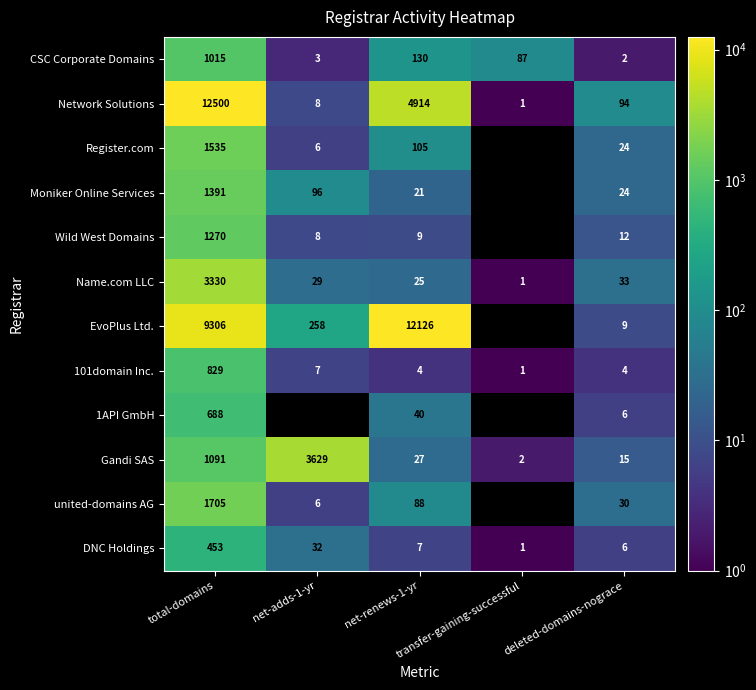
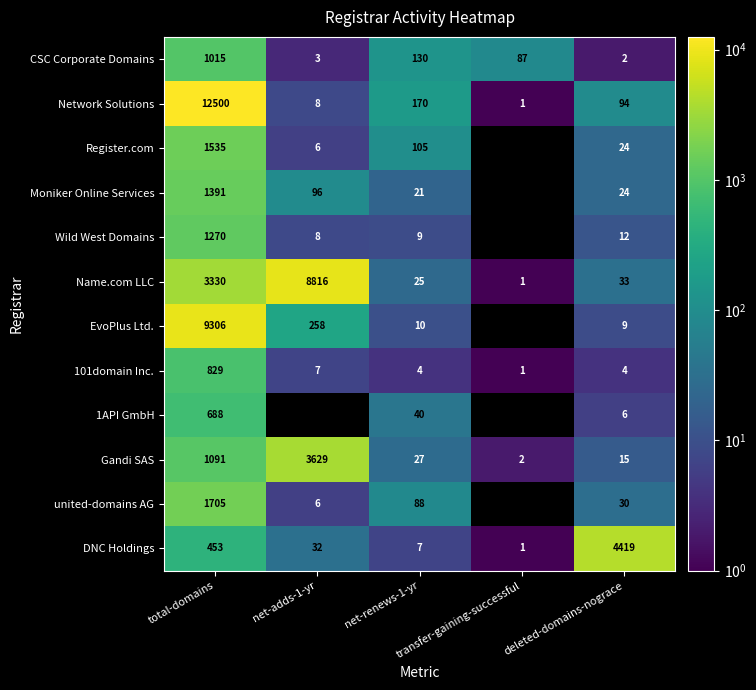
  {
    "CSC Corporate Domains": {
      "total-domains": 1015,
      "net-adds-1-yr": 3,
      "net-renews-1-yr": 130,
      "transfer-gaining-successful": 87,
      "deleted-domains-nograce": 2
    },
    "Network Solutions": {
      "total-domains": 12500,
      "net-adds-1-yr": 8,
-     "net-renews-1-yr": 4914,
+     "net-renews-1-yr": 170,
      "transfer-gaining-successful": 1,
      "deleted-domains-nograce": 94
    },
    "Register.com": {
      "total-domains": 1535,
      "net-adds-1-yr": 6,
      "net-renews-1-yr": 105,
      "deleted-domains-nograce": 24
    },
    "Moniker Online Services": {
      "total-domains": 1391,
      "net-adds-1-yr": 96,
      "net-renews-1-yr": 21,
      "deleted-domains-nograce": 24
    },
    "Wild West Domains": {
      "total-domains": 1270,
      "net-adds-1-yr": 8,
      "net-renews-1-yr": 9,
      "deleted-domains-nograce": 12
    },
    "Name.com LLC": {
      "total-domains": 3330,
-     "net-adds-1-yr": 29,
+     "net-adds-1-yr": 8816,
      "net-renews-1-yr": 25,
      "transfer-gaining-successful": 1,
      "deleted-domains-nograce": 33
    },
    "EvoPlus Ltd.": {
      "total-domains": 9306,
      "net-adds-1-yr": 258,
-     "net-renews-1-yr": 12126,
+     "net-renews-1-yr": 10,
      "deleted-domains-nograce": 9
    },
    "101domain Inc.": {
      "total-domains": 829,
      "net-adds-1-yr": 7,
      "net-renews-1-yr": 4,
      "transfer-gaining-successful": 1,
      "deleted-domains-nograce": 4
    },
    "1API GmbH": {
      "total-domains": 688,
      "net-renews-1-yr": 40,
      "deleted-domains-nograce": 6
    },
    "Gandi SAS": {
      "total-domains": 1091,
      "net-adds-1-yr": 3629,
      "net-renews-1-yr": 27,
      "transfer-gaining-successful": 2,
      "deleted-domains-nograce": 15
    },
    "united-domains AG": {
      "total-domains": 1705,
      "net-adds-1-yr": 6,
      "net-renews-1-yr": 88,
      "deleted-domains-nograce": 30
    },
    "DNC Holdings": {
      "total-domains": 453,
      "net-adds-1-yr": 32,
      "net-renews-1-yr": 7,
      "transfer-gaining-successful": 1,
-     "deleted-domains-nograce": 6
+     "deleted-domains-nograce": 4419
    }
  }
